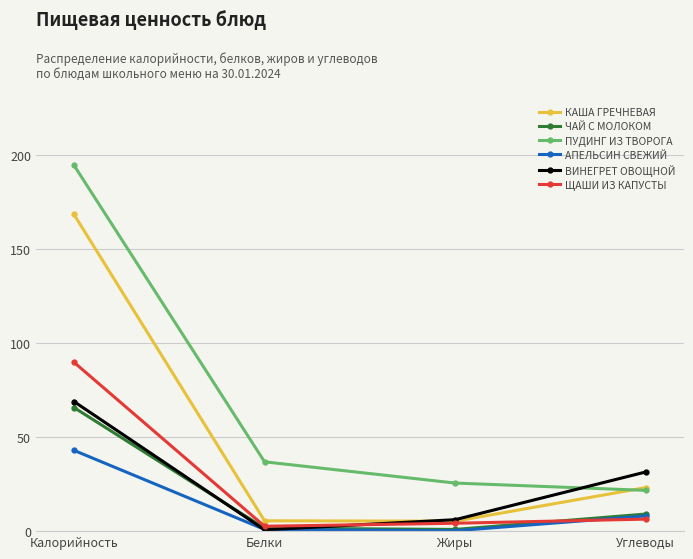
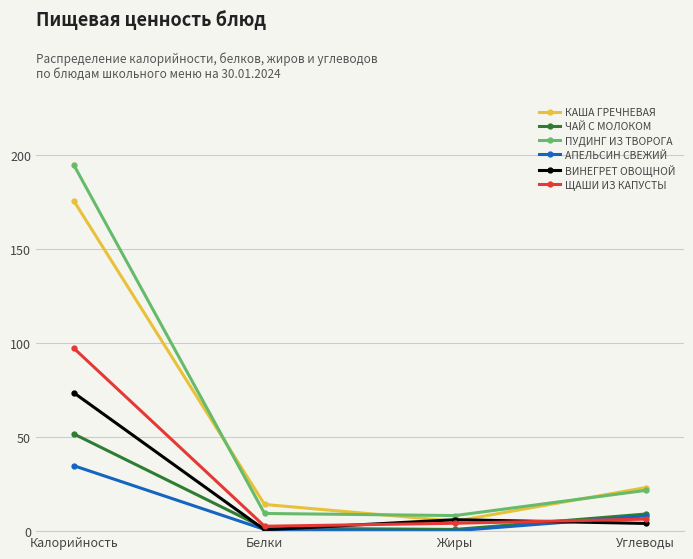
  {
    "КАША ГРЕЧНЕВАЯ": {
-     "Калорийность": 169,
-     "Белки": 6,
+     "Калорийность": 176,
+     "Белки": 14,
      "Углеводы": 23
    },
    "ЧАЙ С МОЛОКОМ": {
-     "Калорийность": 66
+     "Калорийность": 52
    },
    "ПУДИНГ ИЗ ТВОРОГА": {
      "Калорийность": 195,
-     "Белки": 37,
-     "Жиры": 26,
+     "Белки": 9,
+     "Жиры": 8,
      "Углеводы": 22
    },
    "АПЕЛЬСИН СВЕЖИЙ": {
-     "Калорийность": 43
+     "Калорийность": 35
    },
    "ВИНЕГРЕТ ОВОЩНОЙ": {
-     "Калорийность": 69,
-     "Углеводы": 32
+     "Калорийность": 74,
+     "Углеводы": 4
    },
    "ЩАШИ ИЗ КАПУСТЫ": {
-     "Калорийность": 90,
+     "Калорийность": 97,
      "Углеводы": 6
    }
  }
